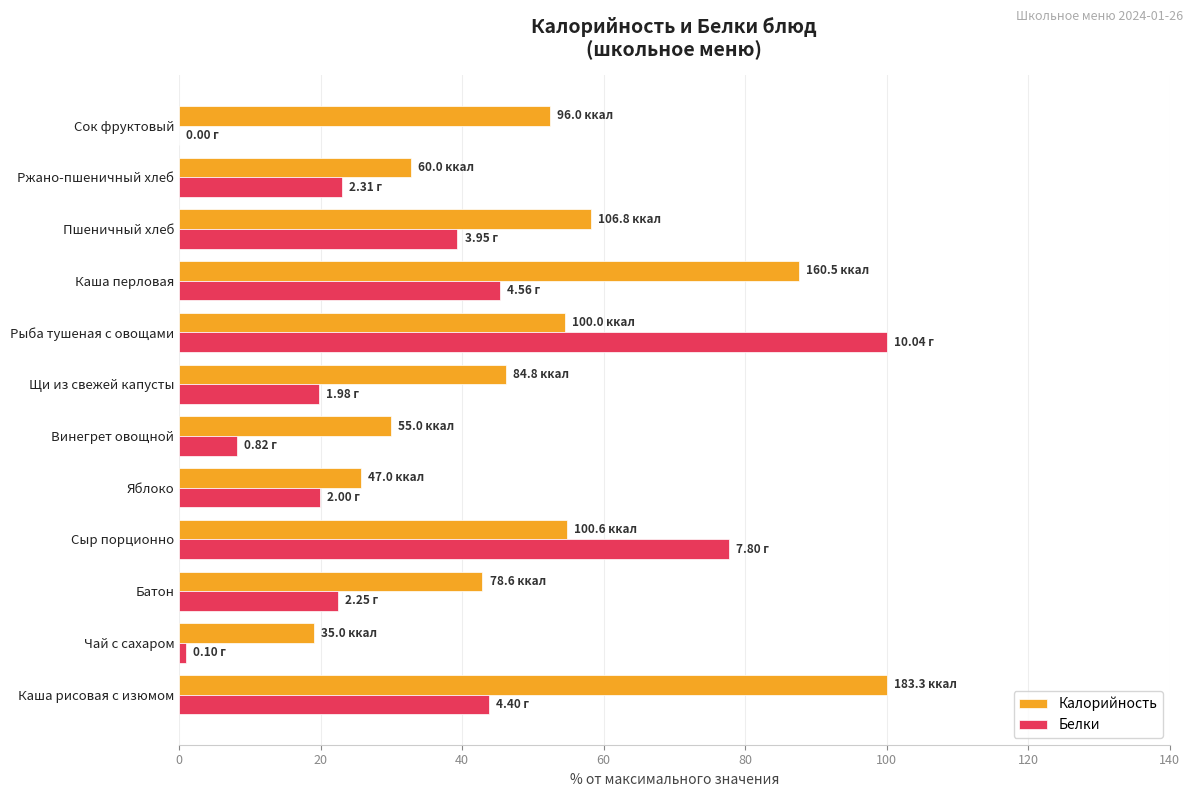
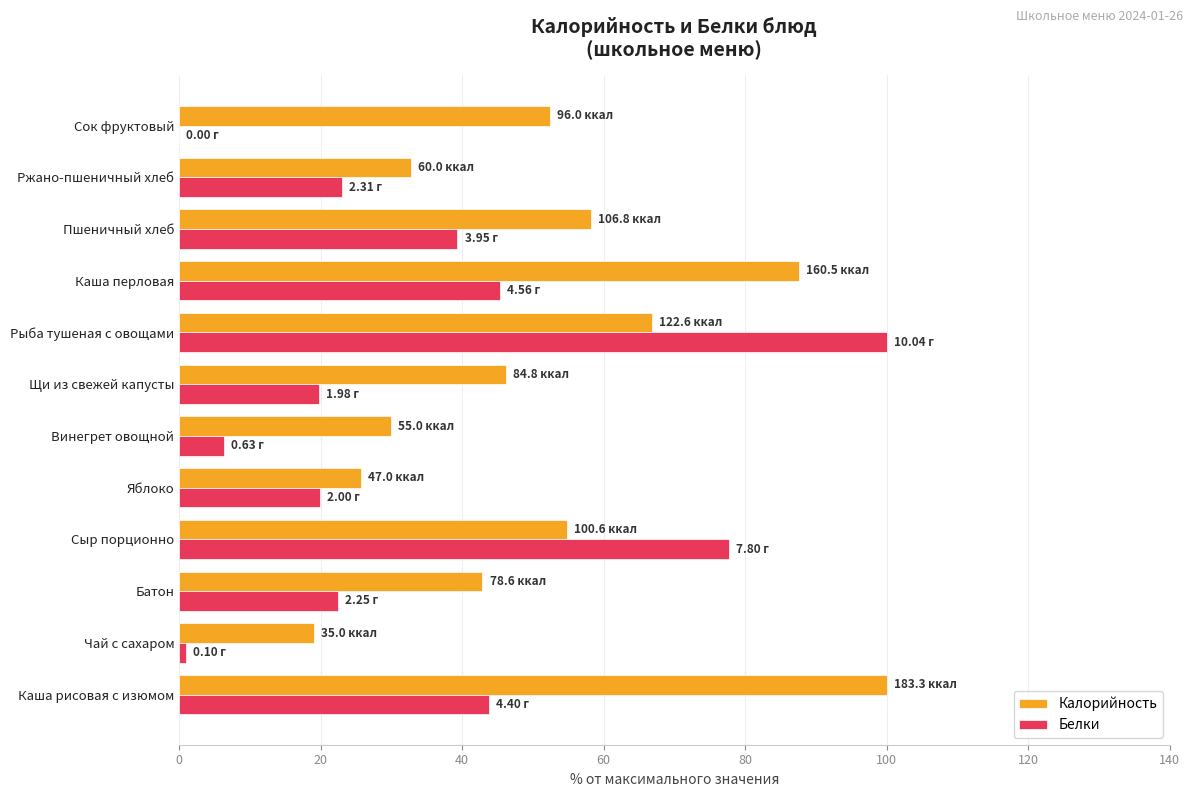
  {
    "Калорийность": {
-     "Рыба тушеная с овощами": 100.0
+     "Рыба тушеная с овощами": 122.6
    },
    "Белки": {
      "Сок фруктовый": 0.00,
-     "Винегрет овощной": 0.82
+     "Винегрет овощной": 0.63
    }
  }
